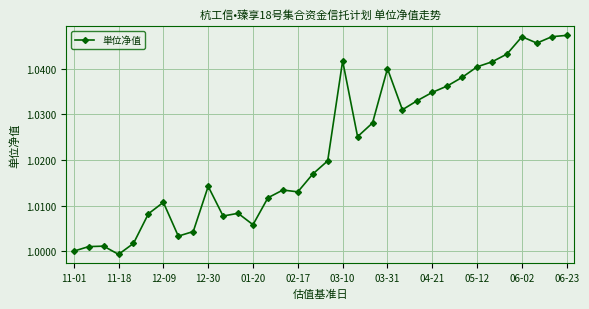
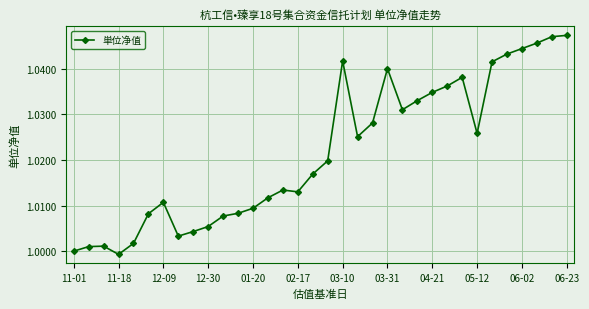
  {
    "11-01": 1.000,
    "11-18": 0.999,
    "12-09": 1.011,
-   "12-30": 1.014,
-   "01-20": 1.006,
+   "12-30": 1.005,
+   "01-20": 1.009,
    "02-17": 1.013,
    "03-10": 1.042,
    "03-31": 1.040,
    "04-21": 1.035,
-   "05-12": 1.040,
-   "06-02": 1.047,
+   "05-12": 1.026,
+   "06-02": 1.044,
    "06-23": 1.047
  }
